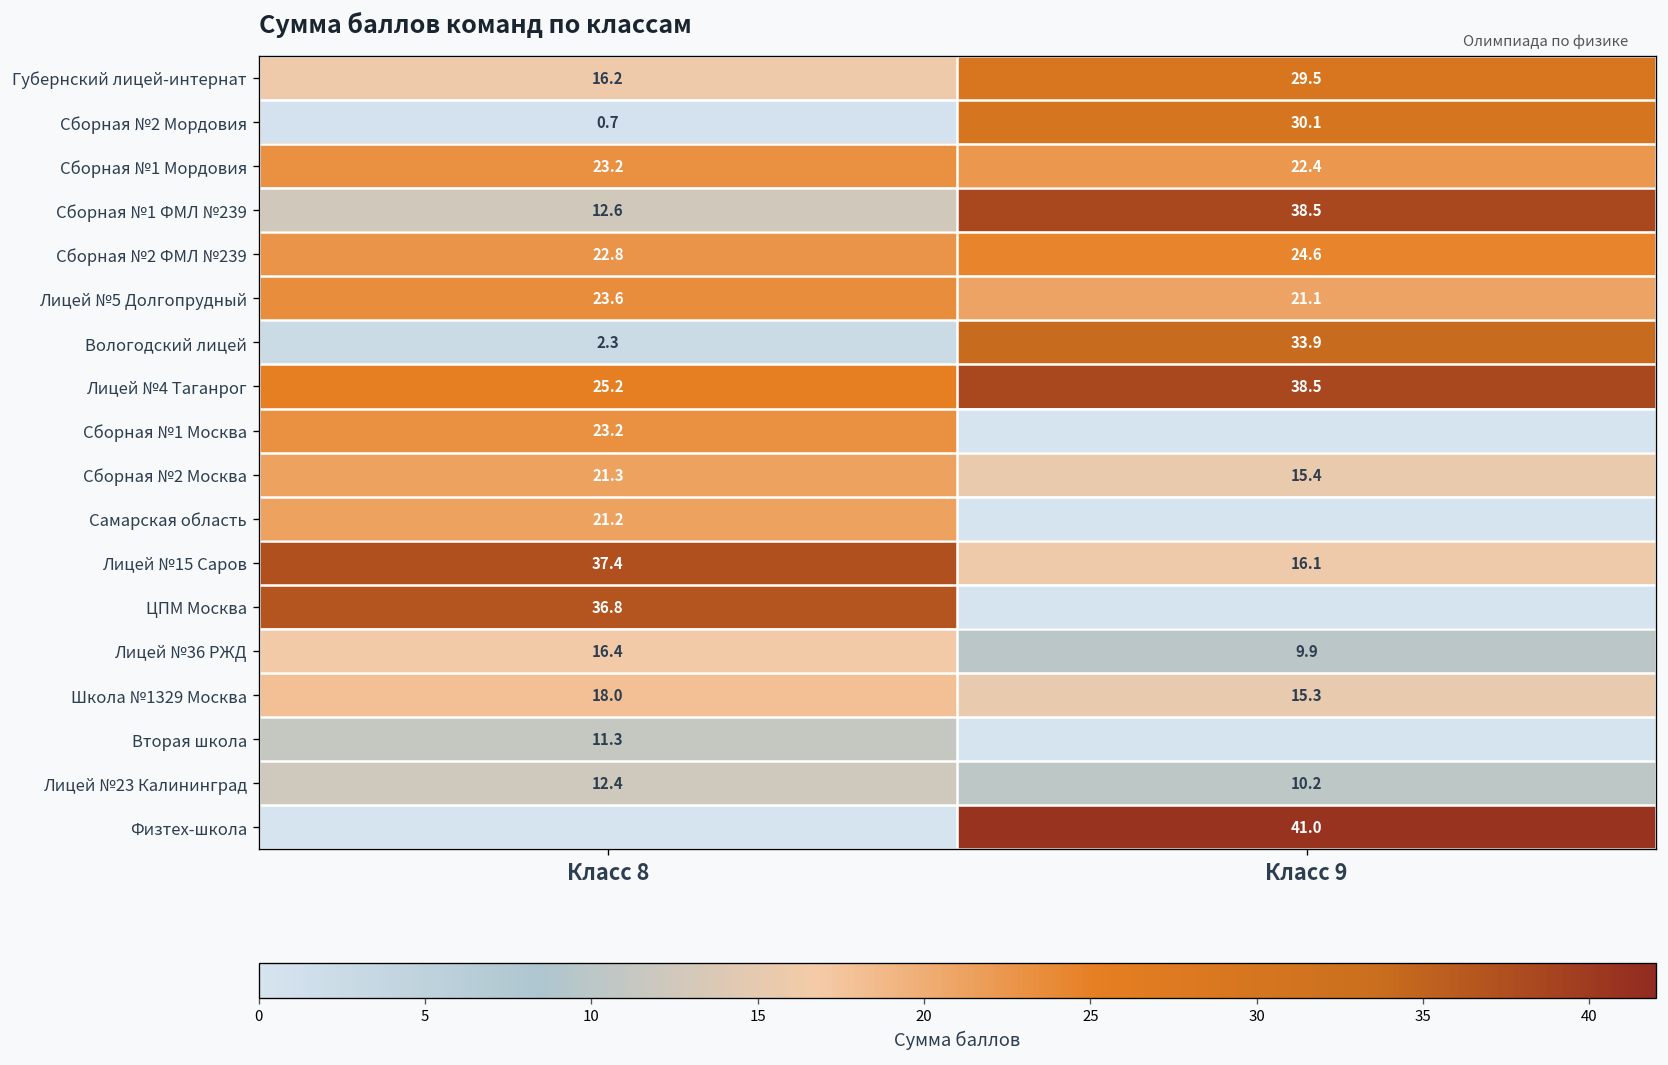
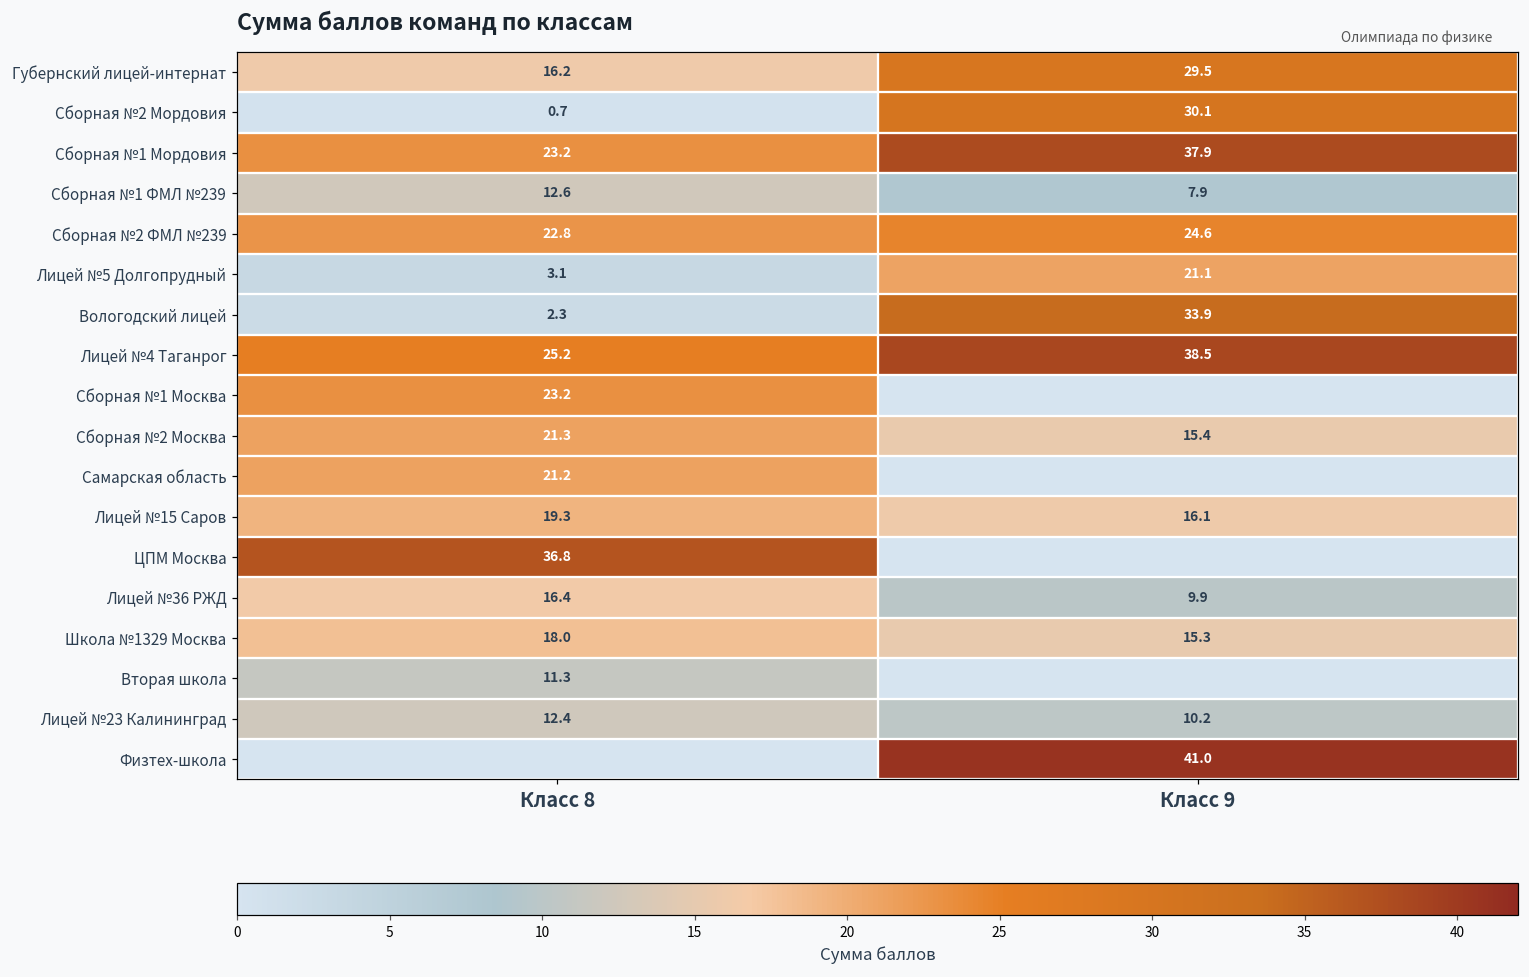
  {
    "Губернский лицей-интернат": {
      "Класс 8": 16.2,
      "Класс 9": 29.5
    },
    "Сборная №2 Мордовия": {
      "Класс 8": 0.7,
      "Класс 9": 30.1
    },
    "Сборная №1 Мордовия": {
      "Класс 8": 23.2,
-     "Класс 9": 22.4
+     "Класс 9": 37.9
    },
    "Сборная №1 ФМЛ №239": {
      "Класс 8": 12.6,
-     "Класс 9": 38.5
+     "Класс 9": 7.9
    },
    "Сборная №2 ФМЛ №239": {
      "Класс 8": 22.8,
      "Класс 9": 24.6
    },
    "Лицей №5 Долгопрудный": {
-     "Класс 8": 23.6,
+     "Класс 8": 3.1,
      "Класс 9": 21.1
    },
    "Вологодский лицей": {
      "Класс 8": 2.3,
      "Класс 9": 33.9
    },
    "Лицей №4 Таганрог": {
      "Класс 8": 25.2,
      "Класс 9": 38.5
    },
    "Сборная №1 Москва": {
      "Класс 8": 23.2
    },
    "Сборная №2 Москва": {
      "Класс 8": 21.3,
      "Класс 9": 15.4
    },
    "Самарская область": {
      "Класс 8": 21.2
    },
    "Лицей №15 Саров": {
-     "Класс 8": 37.4,
+     "Класс 8": 19.3,
      "Класс 9": 16.1
    },
    "ЦПМ Москва": {
      "Класс 8": 36.8
    },
    "Лицей №36 РЖД": {
      "Класс 8": 16.4,
      "Класс 9": 9.9
    },
    "Школа №1329 Москва": {
      "Класс 8": 18.0,
      "Класс 9": 15.3
    },
    "Вторая школа": {
      "Класс 8": 11.3
    },
    "Лицей №23 Калининград": {
      "Класс 8": 12.4,
      "Класс 9": 10.2
    },
    "Физтех-школа": {
      "Класс 9": 41.0
    }
  }
